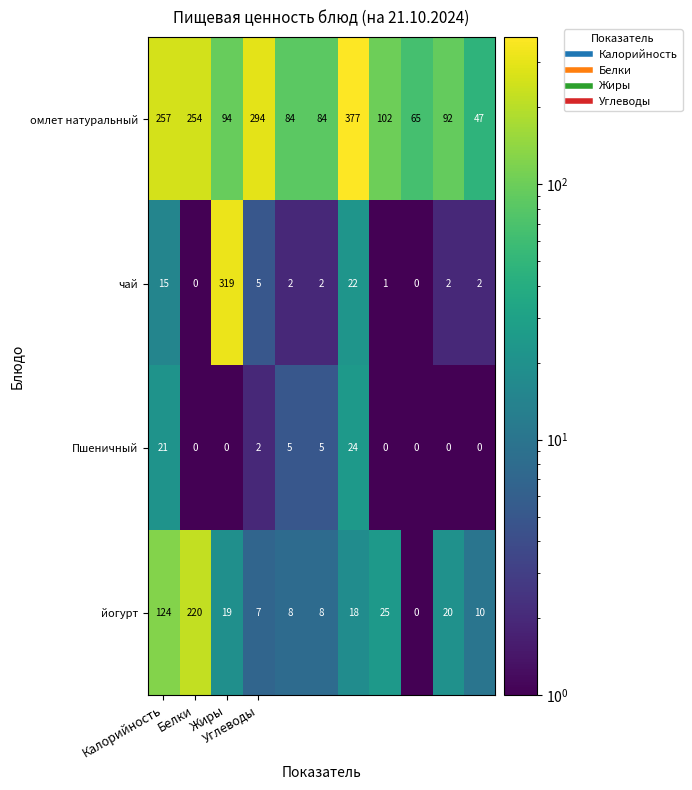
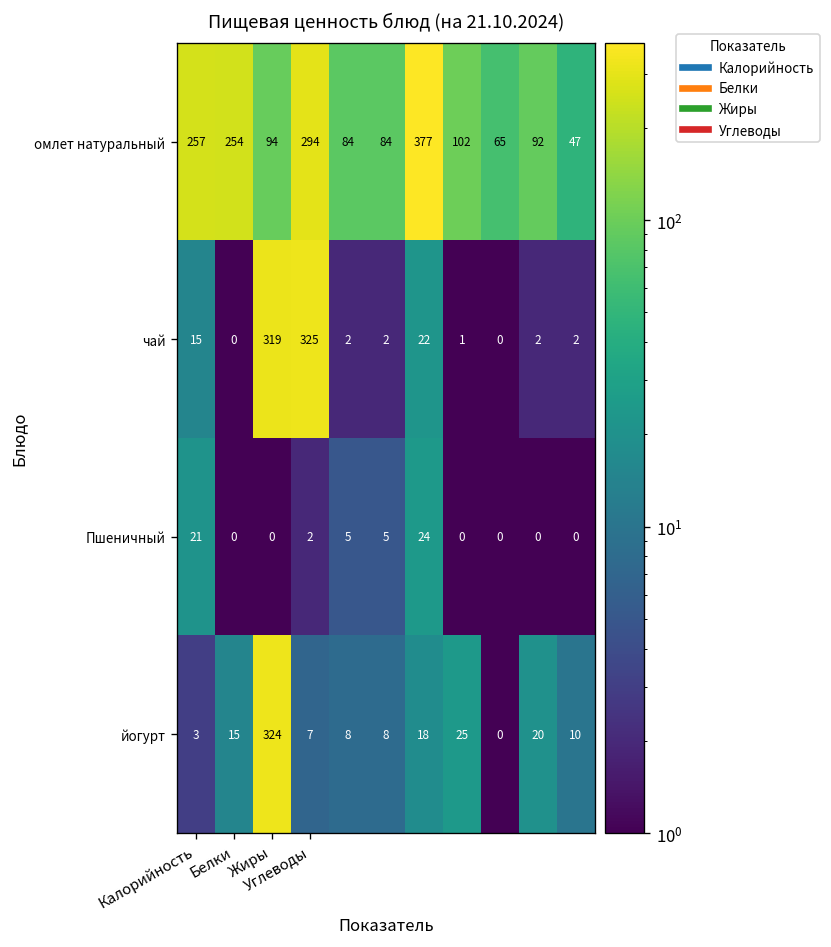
  {
    "омлет натуральный": {
      "Калорийность": 257,
      "Белки": 254,
      "Жиры": 94,
      "Углеводы": 294
    },
    "чай": {
      "Калорийность": 15,
      "Белки": 0,
      "Жиры": 319,
-     "Углеводы": 5
+     "Углеводы": 325
    },
    "Пшеничный": {
      "Калорийность": 21,
      "Белки": 0,
      "Жиры": 0,
      "Углеводы": 2
    },
    "йогурт": {
-     "Калорийность": 124,
-     "Белки": 220,
-     "Жиры": 19,
+     "Калорийность": 3,
+     "Белки": 15,
+     "Жиры": 324,
      "Углеводы": 7
    }
  }
